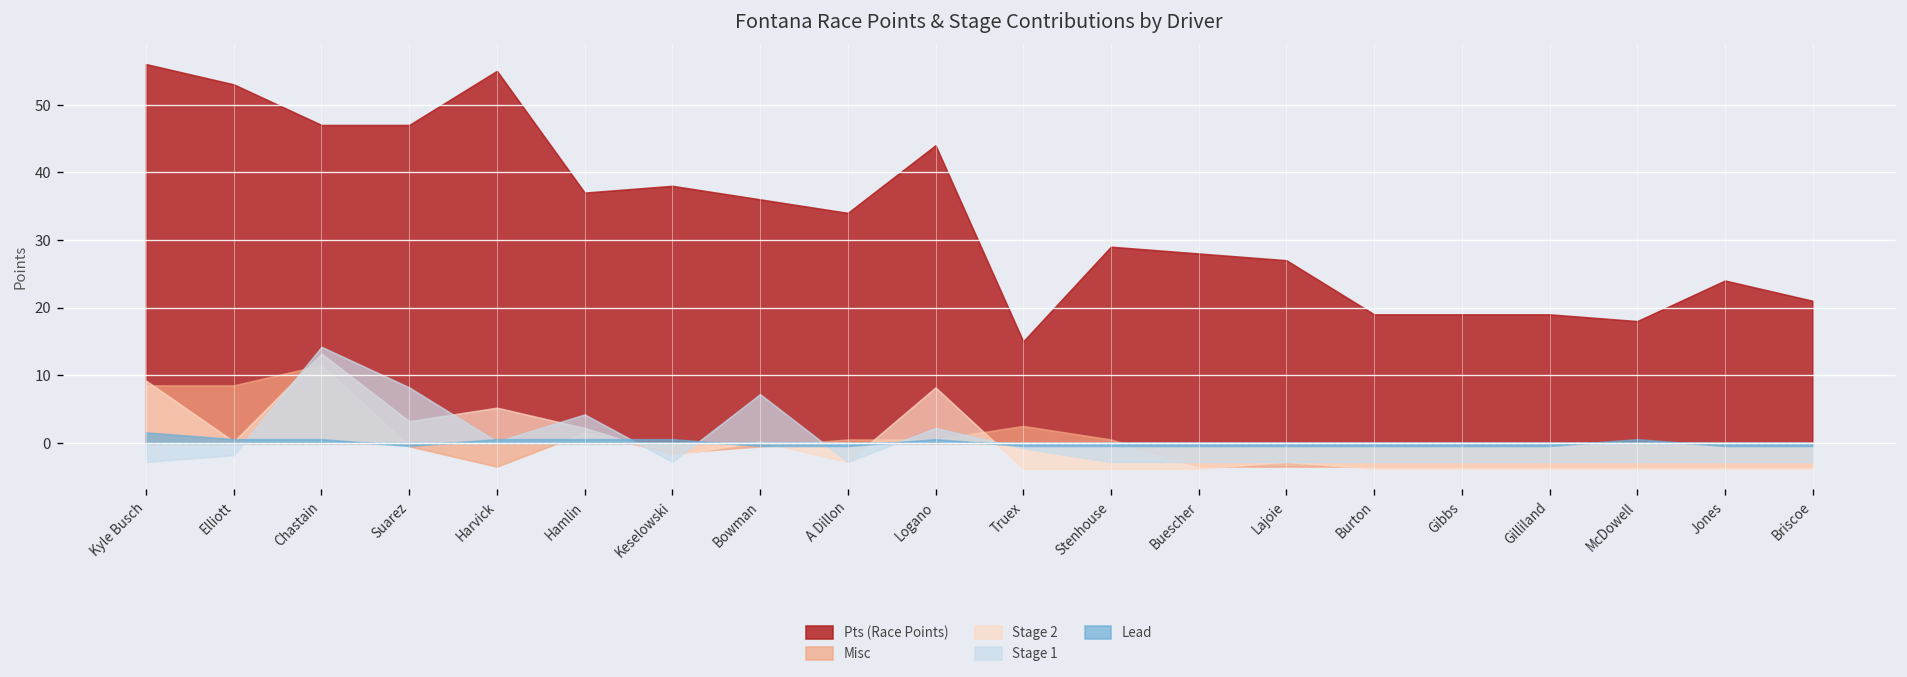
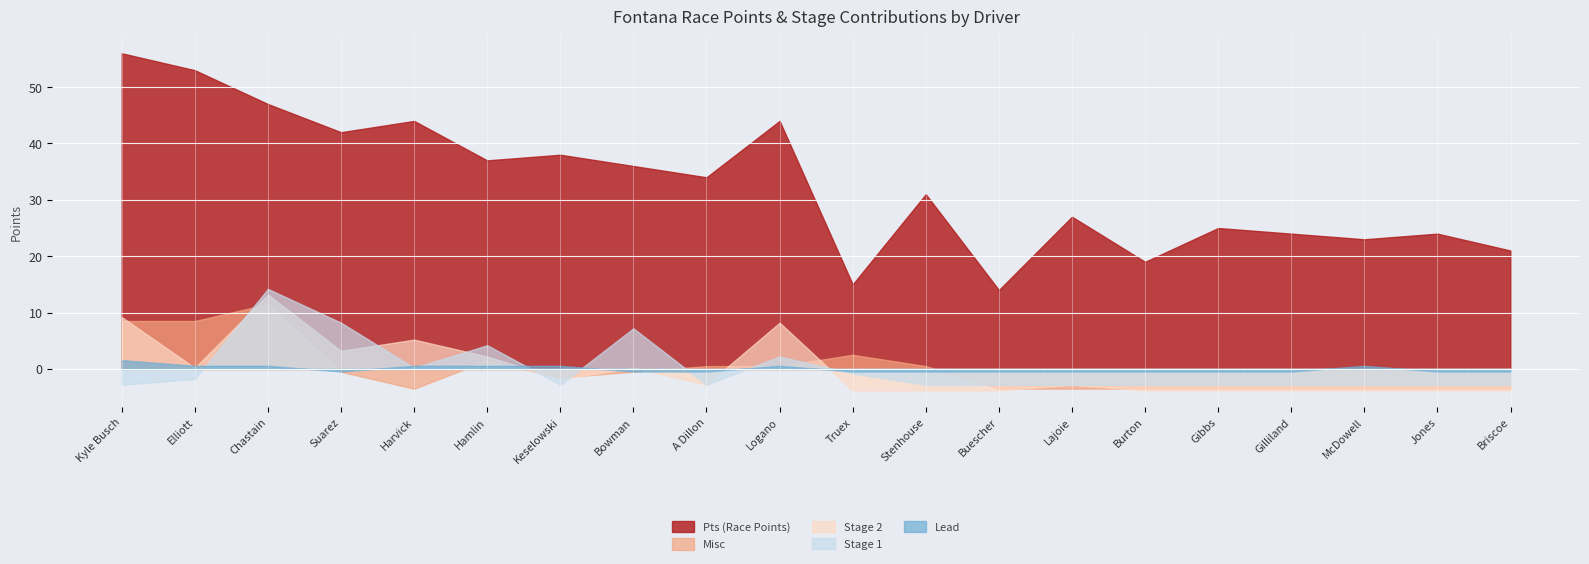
  {
    "Pts (Race Points)": {
      "Kyle Busch": 56,
      "Elliott": 53,
      "Chastain": 47,
-     "Suarez": 47,
-     "Harvick": 55,
+     "Suarez": 42,
+     "Harvick": 44,
      "Hamlin": 37,
      "Keselowski": 38,
      "Bowman": 36,
      "A Dillon": 34,
      "Logano": 44,
      "Truex": 15,
-     "Stenhouse": 29,
-     "Buescher": 28,
+     "Stenhouse": 31,
+     "Buescher": 14,
      "Lajoie": 27,
      "Burton": 19,
-     "Gibbs": 19,
-     "Gilliland": 19,
-     "McDowell": 18,
+     "Gibbs": 25,
+     "Gilliland": 24,
+     "McDowell": 23,
      "Jones": 24,
      "Briscoe": 21
    }
  }
